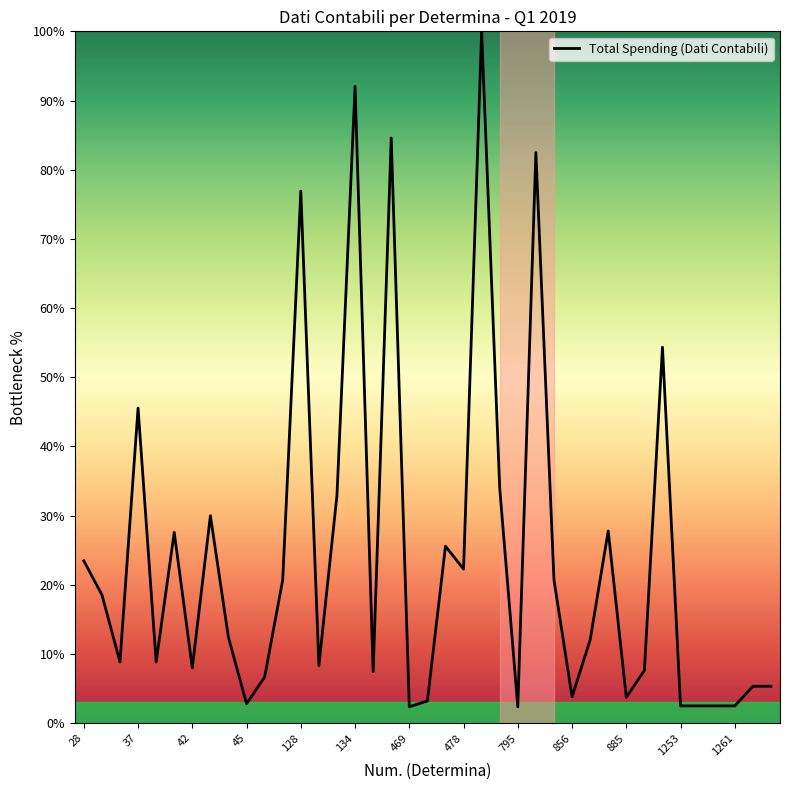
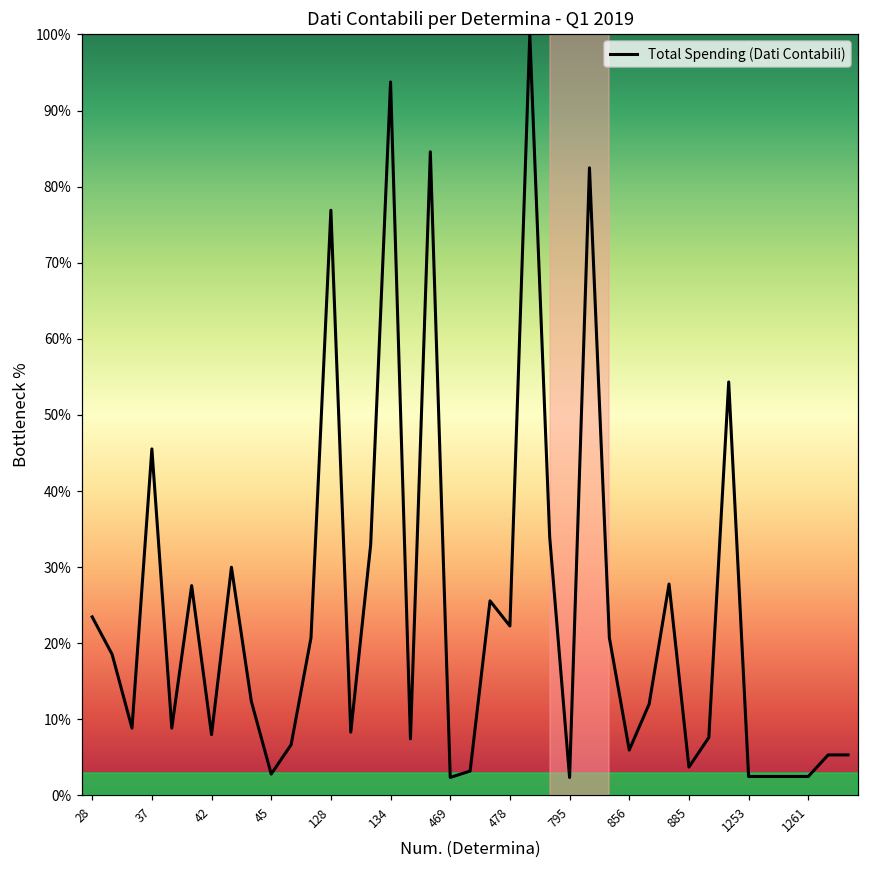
  {
    "28": "23%",
    "37": "46%",
    "42": "8%",
    "128": "77%",
-   "134": "92%",
+   "134": "94%",
    "478": "22%",
-   "856": "4%",
+   "856": "6%",
    "885": "4%"
  }
